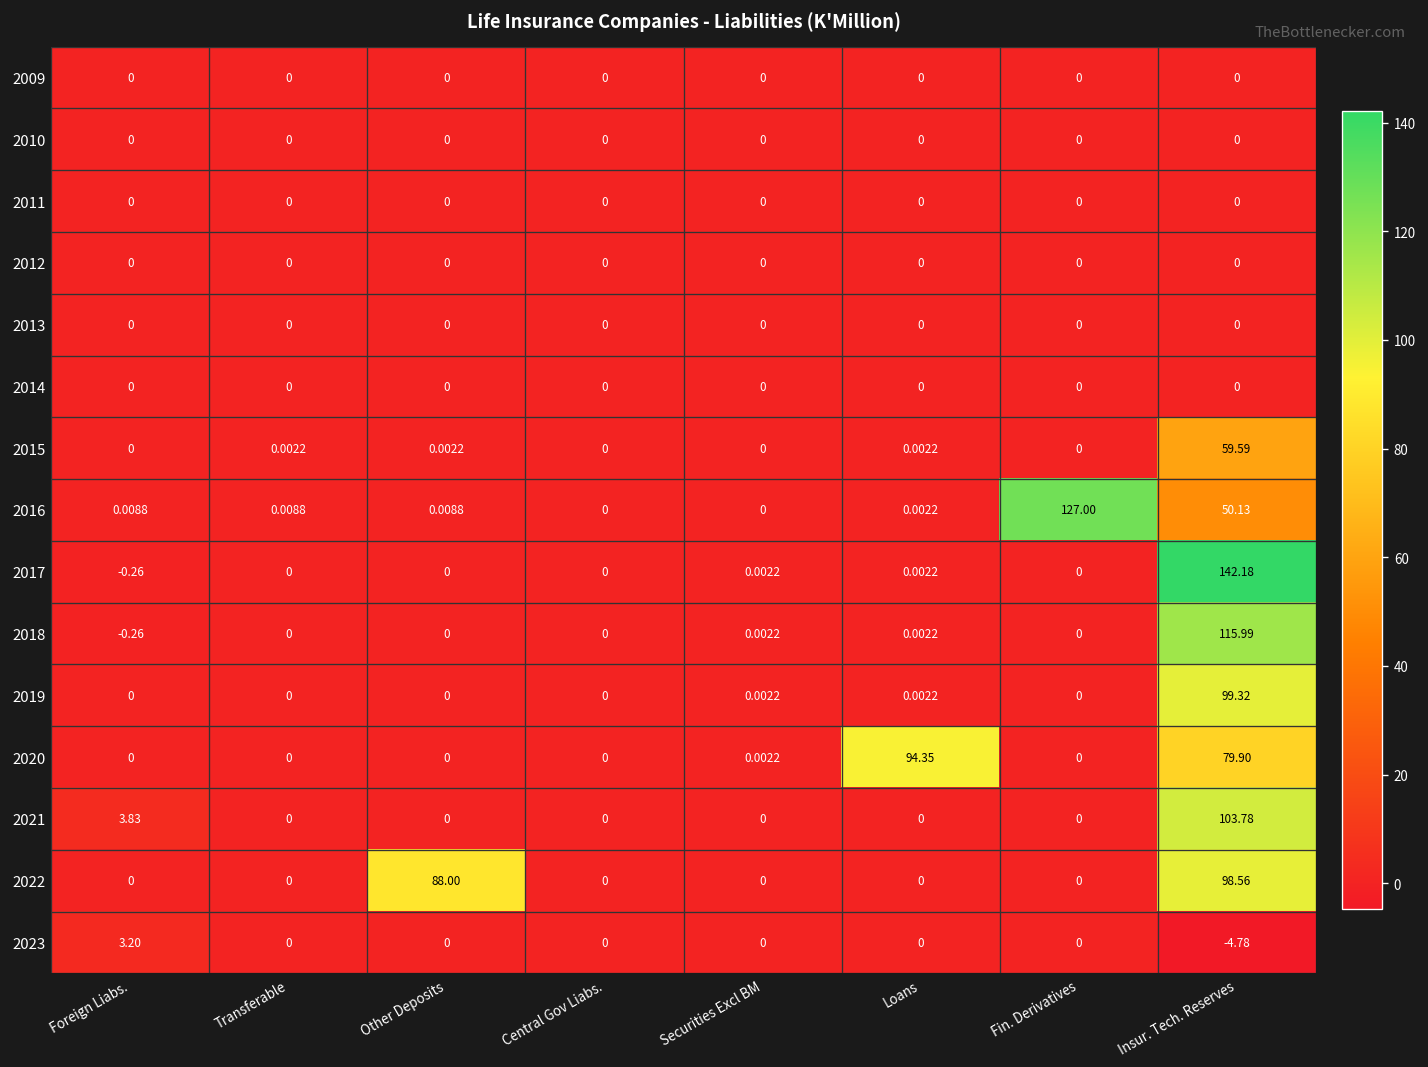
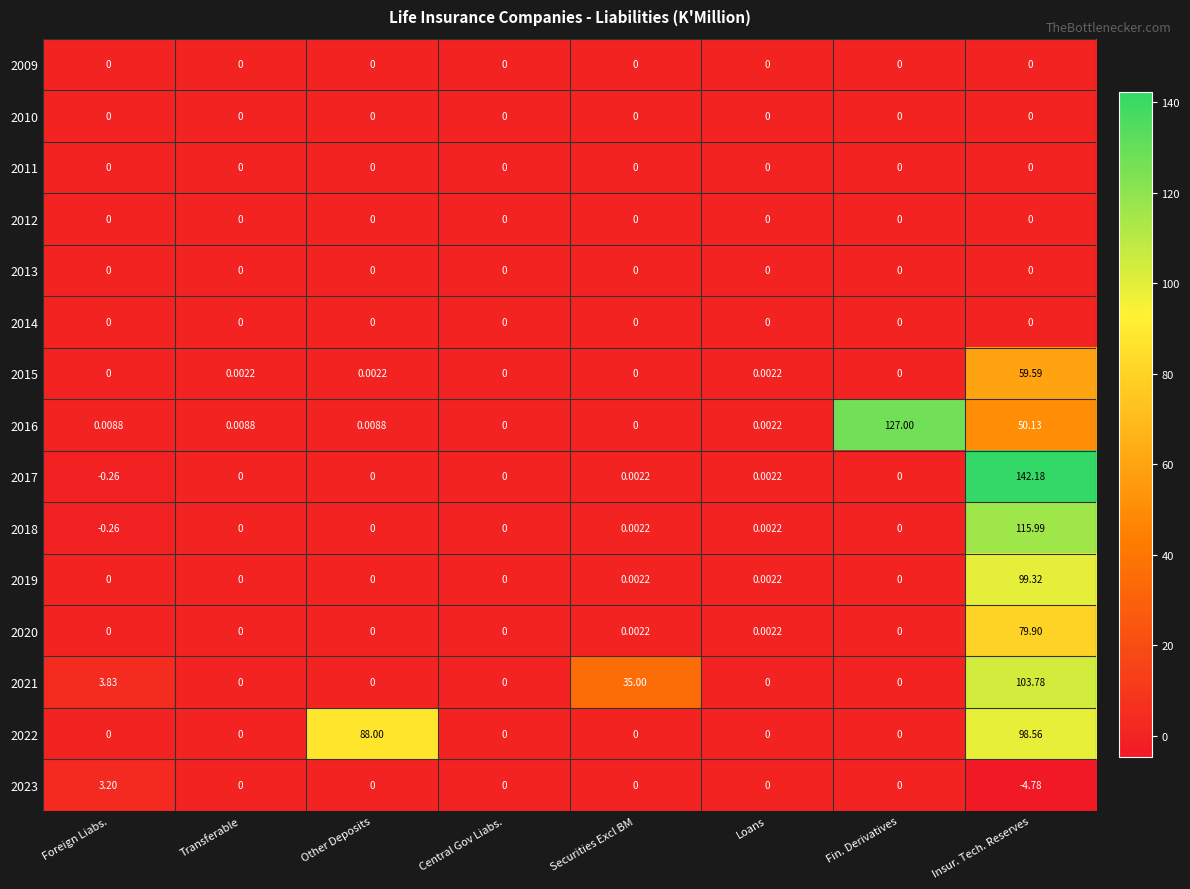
  {
    "2009": {
      "Foreign Liabs.": 0,
      "Transferable": 0,
      "Other Deposits": 0,
      "Central Gov Liabs.": 0,
      "Securities Excl BM": 0,
      "Loans": 0,
      "Fin. Derivatives": 0,
      "Insur. Tech. Reserves": 0
    },
    "2010": {
      "Foreign Liabs.": 0,
      "Transferable": 0,
      "Other Deposits": 0,
      "Central Gov Liabs.": 0,
      "Securities Excl BM": 0,
      "Loans": 0,
      "Fin. Derivatives": 0,
      "Insur. Tech. Reserves": 0
    },
    "2011": {
      "Foreign Liabs.": 0,
      "Transferable": 0,
      "Other Deposits": 0,
      "Central Gov Liabs.": 0,
      "Securities Excl BM": 0,
      "Loans": 0,
      "Fin. Derivatives": 0,
      "Insur. Tech. Reserves": 0
    },
    "2012": {
      "Foreign Liabs.": 0,
      "Transferable": 0,
      "Other Deposits": 0,
      "Central Gov Liabs.": 0,
      "Securities Excl BM": 0,
      "Loans": 0,
      "Fin. Derivatives": 0,
      "Insur. Tech. Reserves": 0
    },
    "2013": {
      "Foreign Liabs.": 0,
      "Transferable": 0,
      "Other Deposits": 0,
      "Central Gov Liabs.": 0,
      "Securities Excl BM": 0,
      "Loans": 0,
      "Fin. Derivatives": 0,
      "Insur. Tech. Reserves": 0
    },
    "2014": {
      "Foreign Liabs.": 0,
      "Transferable": 0,
      "Other Deposits": 0,
      "Central Gov Liabs.": 0,
      "Securities Excl BM": 0,
      "Loans": 0,
      "Fin. Derivatives": 0,
      "Insur. Tech. Reserves": 0
    },
    "2015": {
      "Foreign Liabs.": 0,
      "Transferable": 0.0022,
      "Other Deposits": 0.0022,
      "Central Gov Liabs.": 0,
      "Securities Excl BM": 0,
      "Loans": 0.0022,
      "Fin. Derivatives": 0,
      "Insur. Tech. Reserves": 59.59
    },
    "2016": {
      "Foreign Liabs.": 0.0088,
      "Transferable": 0.0088,
      "Other Deposits": 0.0088,
      "Central Gov Liabs.": 0,
      "Securities Excl BM": 0,
      "Loans": 0.0022,
      "Fin. Derivatives": 127.00,
      "Insur. Tech. Reserves": 50.13
    },
    "2017": {
      "Foreign Liabs.": -0.26,
      "Transferable": 0,
      "Other Deposits": 0,
      "Central Gov Liabs.": 0,
      "Securities Excl BM": 0.0022,
      "Loans": 0.0022,
      "Fin. Derivatives": 0,
      "Insur. Tech. Reserves": 142.18
    },
    "2018": {
      "Foreign Liabs.": -0.26,
      "Transferable": 0,
      "Other Deposits": 0,
      "Central Gov Liabs.": 0,
      "Securities Excl BM": 0.0022,
      "Loans": 0.0022,
      "Fin. Derivatives": 0,
      "Insur. Tech. Reserves": 115.99
    },
    "2019": {
      "Foreign Liabs.": 0,
      "Transferable": 0,
      "Other Deposits": 0,
      "Central Gov Liabs.": 0,
      "Securities Excl BM": 0.0022,
      "Loans": 0.0022,
      "Fin. Derivatives": 0,
      "Insur. Tech. Reserves": 99.32
    },
    "2020": {
      "Foreign Liabs.": 0,
      "Transferable": 0,
      "Other Deposits": 0,
      "Central Gov Liabs.": 0,
      "Securities Excl BM": 0.0022,
-     "Loans": 94.35,
+     "Loans": 0.0022,
      "Fin. Derivatives": 0,
      "Insur. Tech. Reserves": 79.90
    },
    "2021": {
      "Foreign Liabs.": 3.83,
      "Transferable": 0,
      "Other Deposits": 0,
      "Central Gov Liabs.": 0,
-     "Securities Excl BM": 0,
+     "Securities Excl BM": 35.00,
      "Loans": 0,
      "Fin. Derivatives": 0,
      "Insur. Tech. Reserves": 103.78
    },
    "2022": {
      "Foreign Liabs.": 0,
      "Transferable": 0,
      "Other Deposits": 88.00,
      "Central Gov Liabs.": 0,
      "Securities Excl BM": 0,
      "Loans": 0,
      "Fin. Derivatives": 0,
      "Insur. Tech. Reserves": 98.56
    },
    "2023": {
      "Foreign Liabs.": 3.20,
      "Transferable": 0,
      "Other Deposits": 0,
      "Central Gov Liabs.": 0,
      "Securities Excl BM": 0,
      "Loans": 0,
      "Fin. Derivatives": 0,
      "Insur. Tech. Reserves": -4.78
    }
  }
